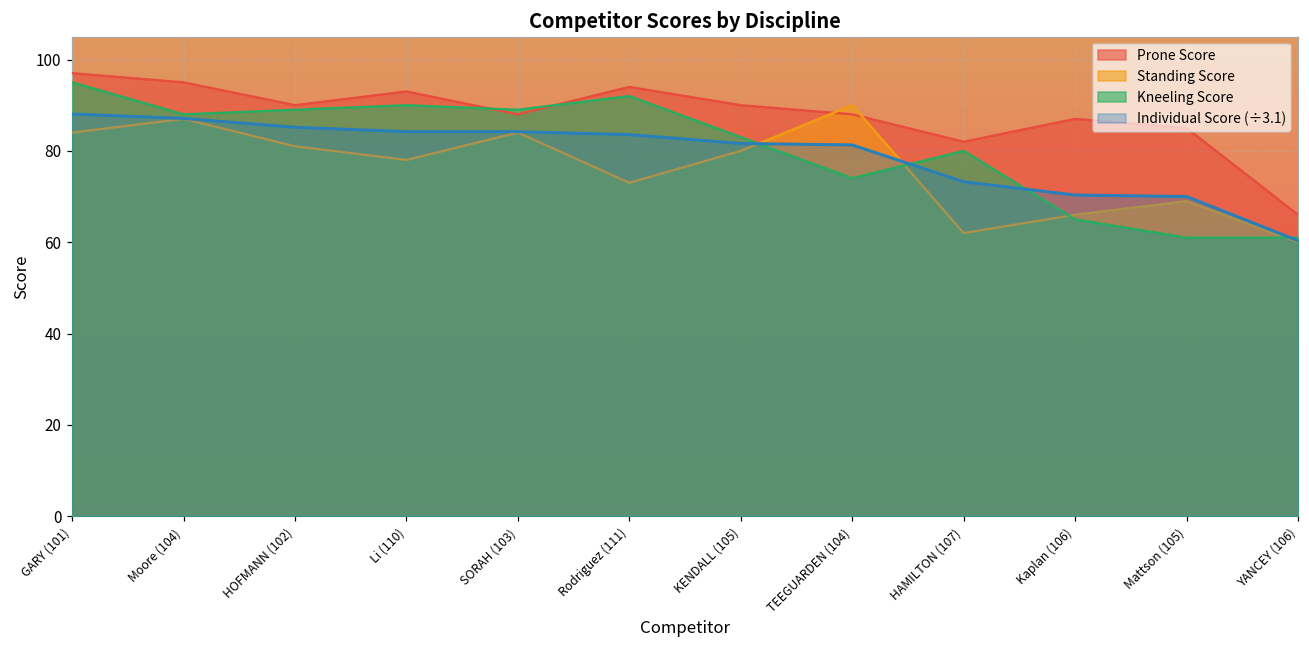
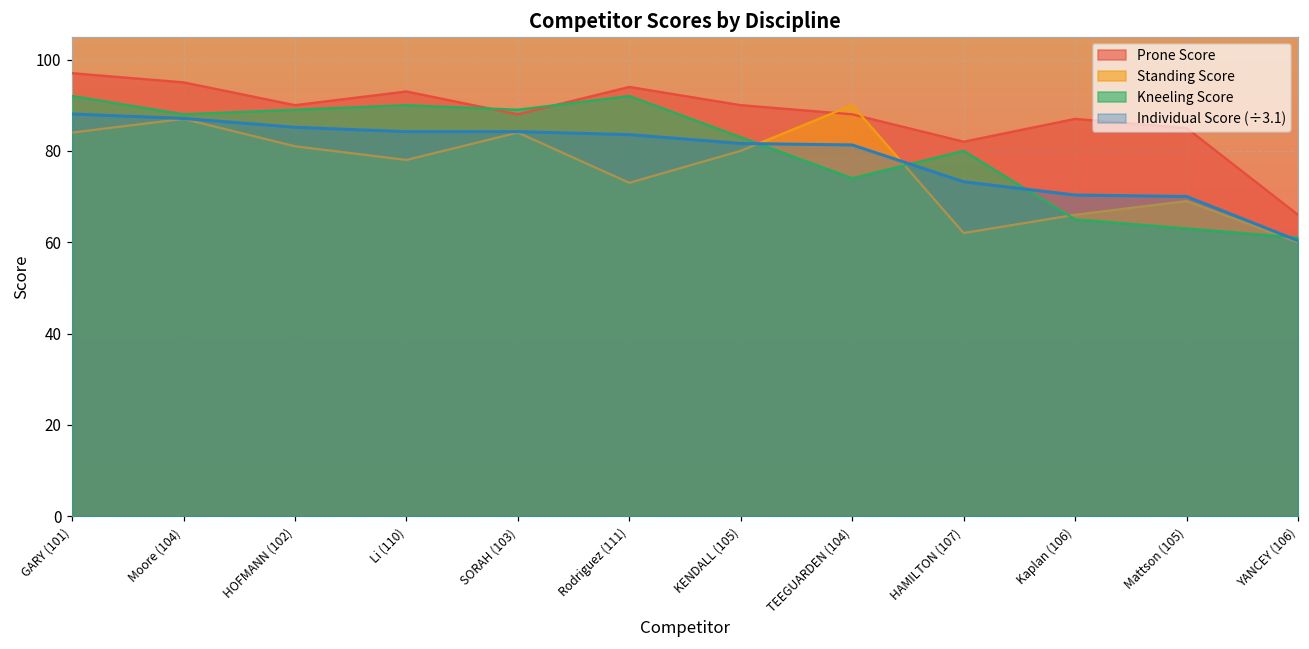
  {
    "Prone Score": {
      "GARY (101)": 97,
      "Moore (104)": 95,
      "HOFMANN (102)": 90,
      "Li (110)": 93,
      "SORAH (103)": 88,
      "Rodriguez (111)": 94,
      "KENDALL (105)": 90,
      "TEEGUARDEN (104)": 88,
      "HAMILTON (107)": 82,
      "Kaplan (106)": 87,
      "YANCEY (106)": 66
    },
    "Standing Score": {
      "GARY (101)": 84,
      "HOFMANN (102)": 81,
      "Li (110)": 78,
      "Rodriguez (111)": 73,
      "KENDALL (105)": 80,
      "TEEGUARDEN (104)": 90,
      "HAMILTON (107)": 62,
      "Kaplan (106)": 66,
      "Mattson (105)": 69
    },
    "Kneeling Score": {
-     "GARY (101)": 95,
+     "GARY (101)": 92,
      "Moore (104)": 88,
      "HOFMANN (102)": 89,
      "Li (110)": 90,
      "SORAH (103)": 89,
      "Rodriguez (111)": 92,
      "KENDALL (105)": 83,
      "TEEGUARDEN (104)": 74,
      "HAMILTON (107)": 80,
      "Kaplan (106)": 65,
-     "Mattson (105)": 61,
+     "Mattson (105)": 63,
      "YANCEY (106)": 61
    },
    "Individual Score (÷3.1)": {
      "GARY (101)": 88,
      "HOFMANN (102)": 85,
      "Li (110)": 84,
      "Rodriguez (111)": 84,
      "KENDALL (105)": 82,
      "TEEGUARDEN (104)": 81,
      "HAMILTON (107)": 73,
      "Kaplan (106)": 70,
      "Mattson (105)": 70
    }
  }
